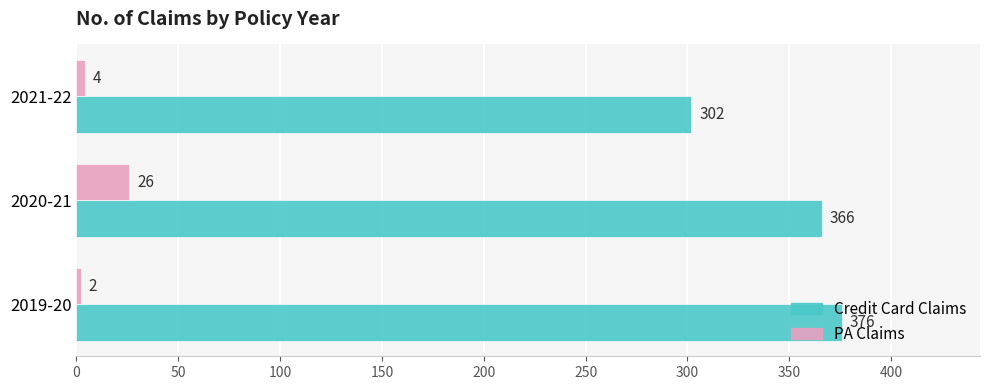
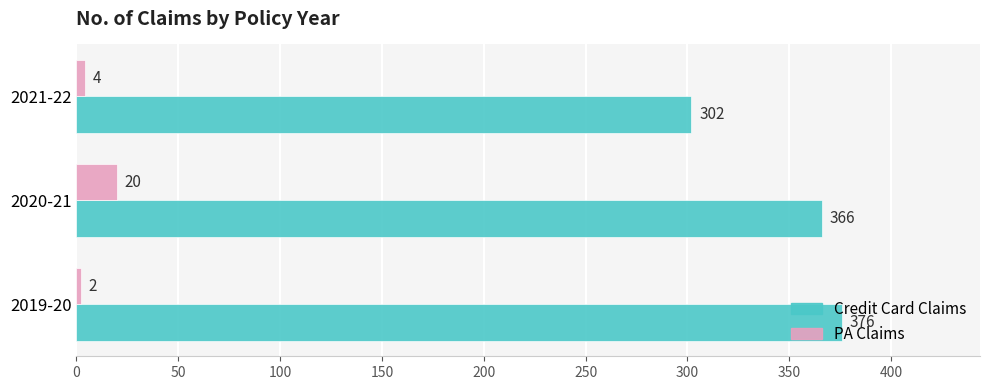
  {
    "Credit Card Claims": {
      "2021-22": 302,
      "2020-21": 366,
      "2019-20": 376
    },
    "PA Claims": {
      "2021-22": 4,
-     "2020-21": 26,
+     "2020-21": 20,
      "2019-20": 2
    }
  }
